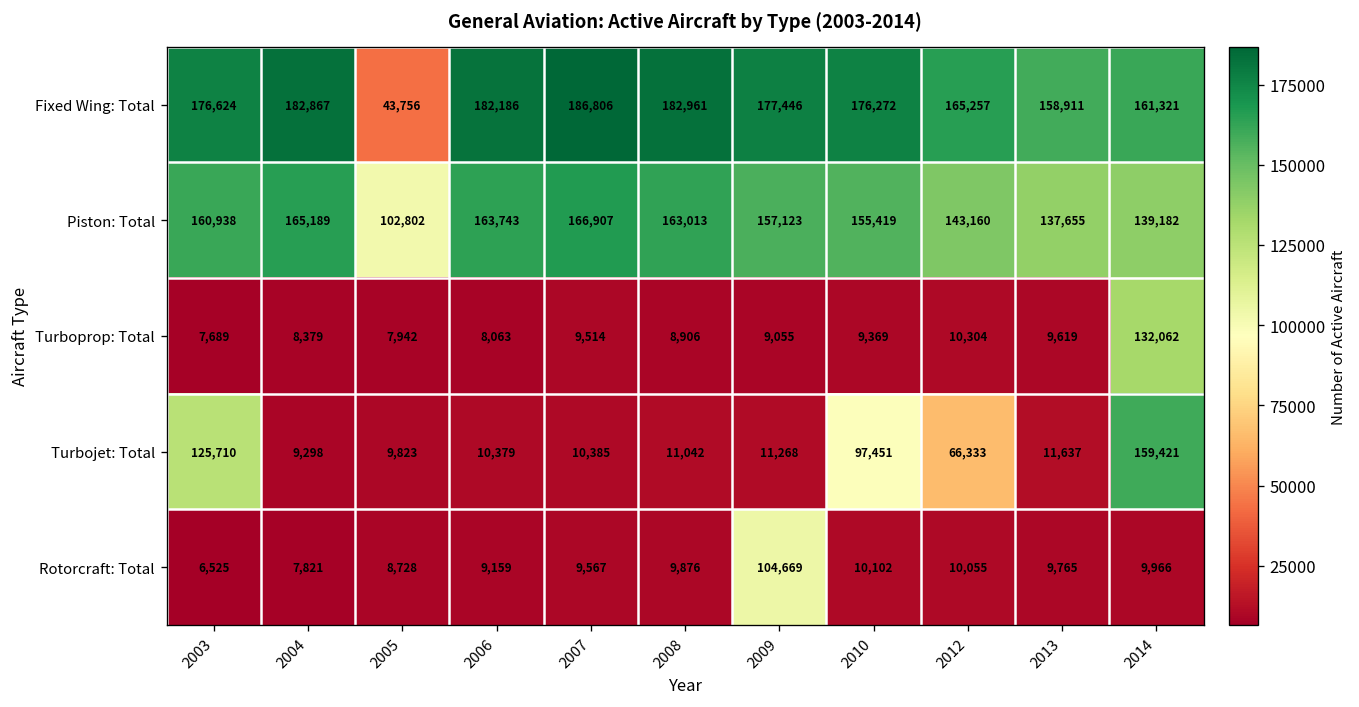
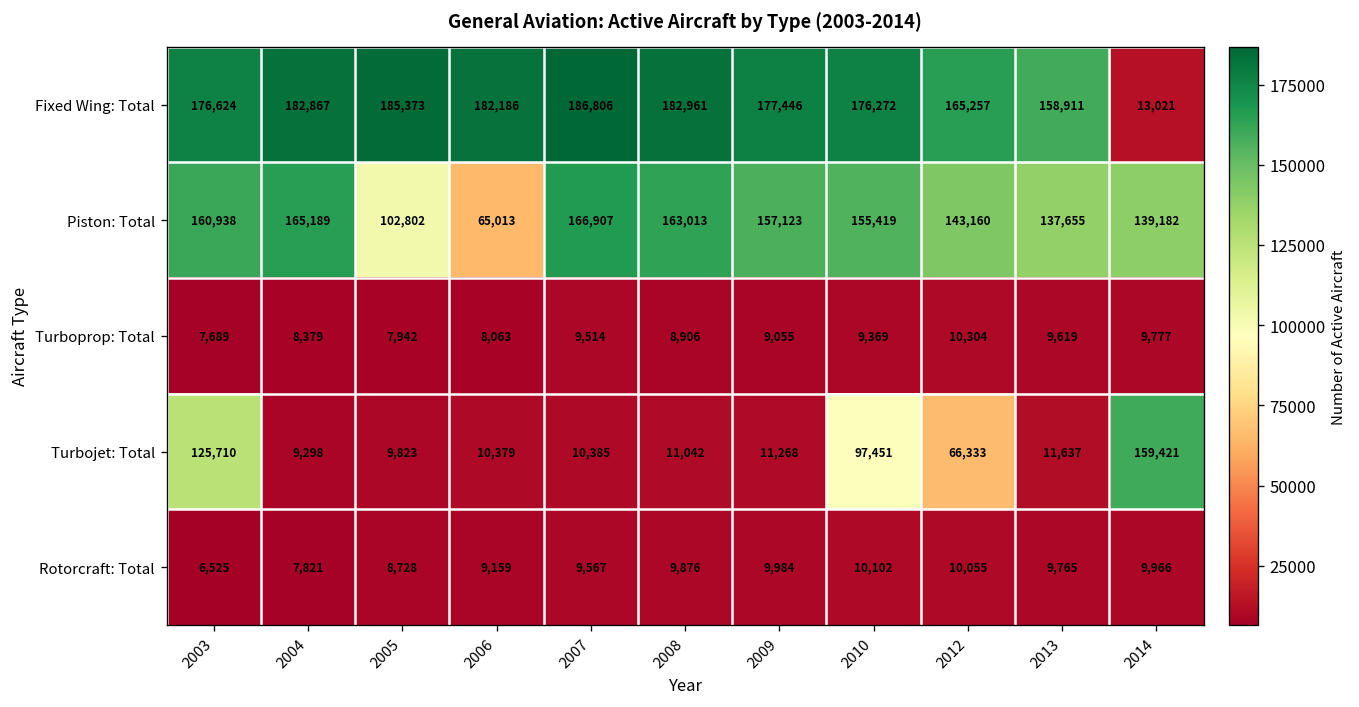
  {
    "Fixed Wing: Total": {
      "2003": "176,624",
      "2004": "182,867",
-     "2005": "43,756",
+     "2005": "185,373",
      "2006": "182,186",
      "2007": "186,806",
      "2008": "182,961",
      "2009": "177,446",
      "2010": "176,272",
      "2012": "165,257",
      "2013": "158,911",
-     "2014": "161,321"
+     "2014": "13,021"
    },
    "Piston: Total": {
      "2003": "160,938",
      "2004": "165,189",
      "2005": "102,802",
-     "2006": "163,743",
+     "2006": "65,013",
      "2007": "166,907",
      "2008": "163,013",
      "2009": "157,123",
      "2010": "155,419",
      "2012": "143,160",
      "2013": "137,655",
      "2014": "139,182"
    },
    "Turboprop: Total": {
      "2003": "7,689",
      "2004": "8,379",
      "2005": "7,942",
      "2006": "8,063",
      "2007": "9,514",
      "2008": "8,906",
      "2009": "9,055",
      "2010": "9,369",
      "2012": "10,304",
      "2013": "9,619",
-     "2014": "132,062"
+     "2014": "9,777"
    },
    "Turbojet: Total": {
      "2003": "125,710",
      "2004": "9,298",
      "2005": "9,823",
      "2006": "10,379",
      "2007": "10,385",
      "2008": "11,042",
      "2009": "11,268",
      "2010": "97,451",
      "2012": "66,333",
      "2013": "11,637",
      "2014": "159,421"
    },
    "Rotorcraft: Total": {
      "2003": "6,525",
      "2004": "7,821",
      "2005": "8,728",
      "2006": "9,159",
      "2007": "9,567",
      "2008": "9,876",
-     "2009": "104,669",
+     "2009": "9,984",
      "2010": "10,102",
      "2012": "10,055",
      "2013": "9,765",
      "2014": "9,966"
    }
  }
